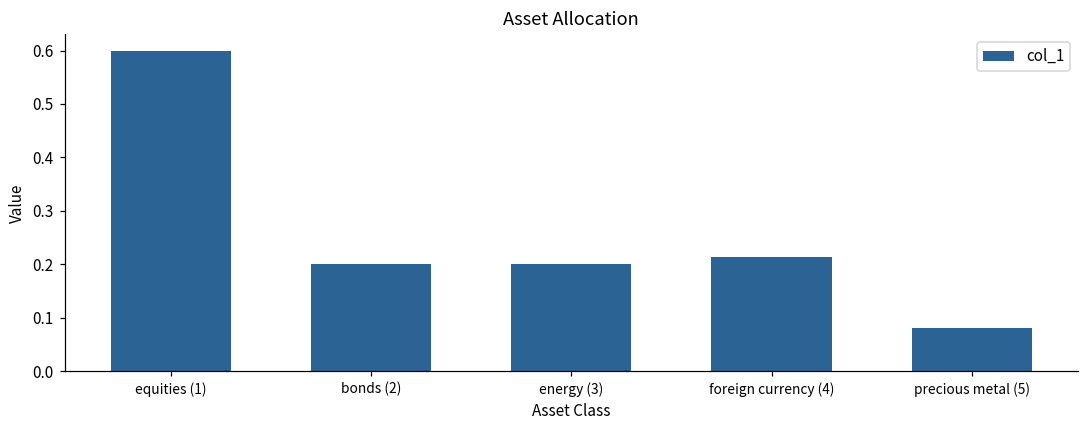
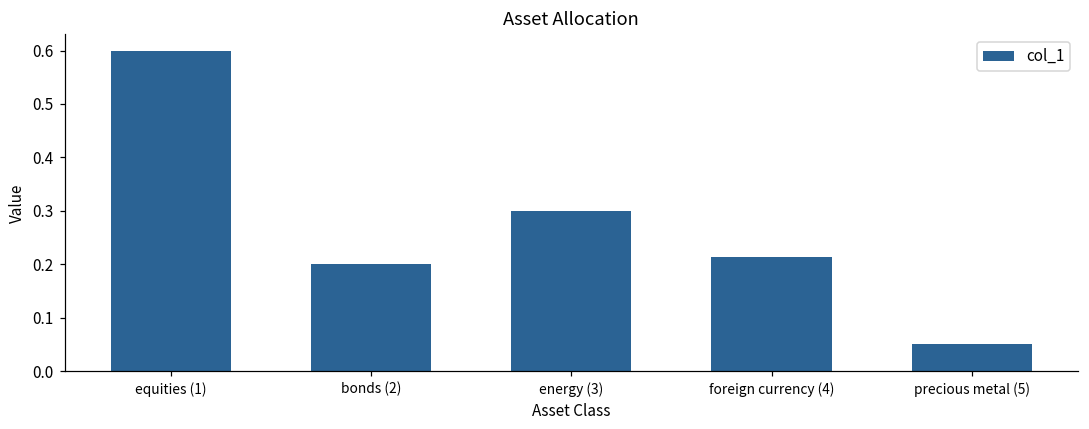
  {
    "equities (1)": 0.60,
    "bonds (2)": 0.20,
-   "energy (3)": 0.2,
+   "energy (3)": 0.3,
    "foreign currency (4)": 0.21,
-   "precious metal (5)": 0.08
+   "precious metal (5)": 0.05
  }
